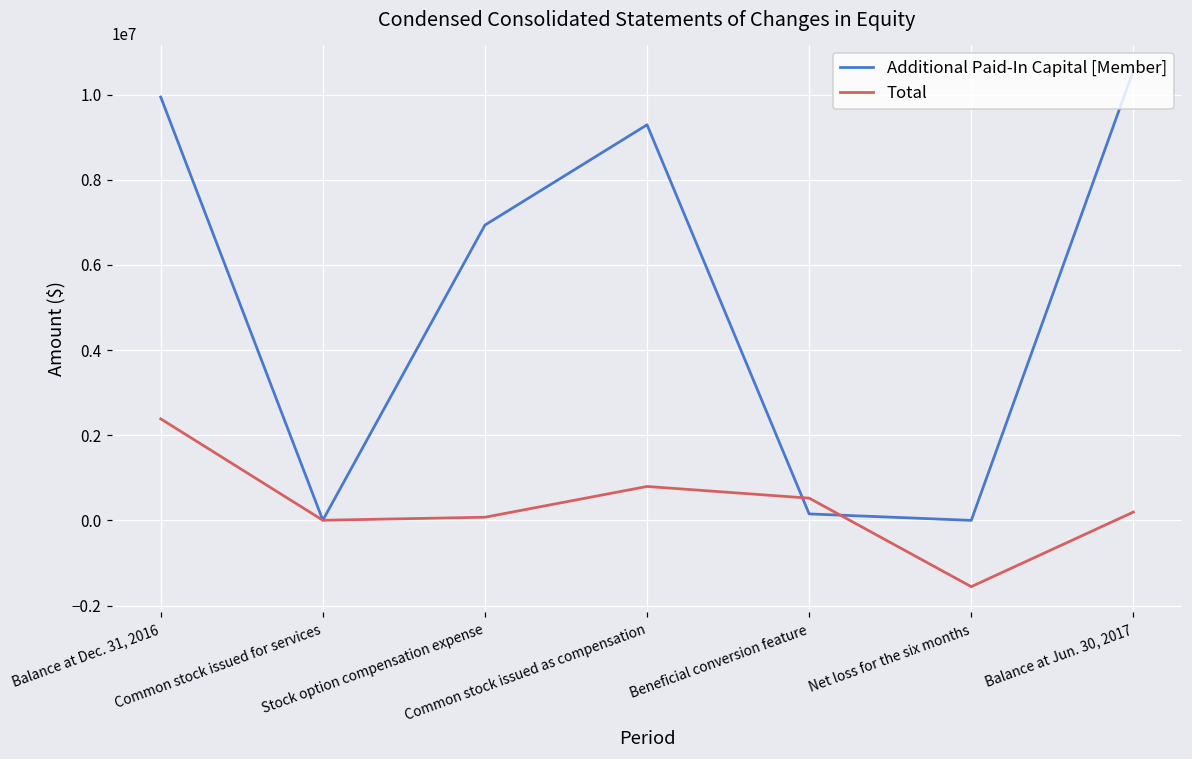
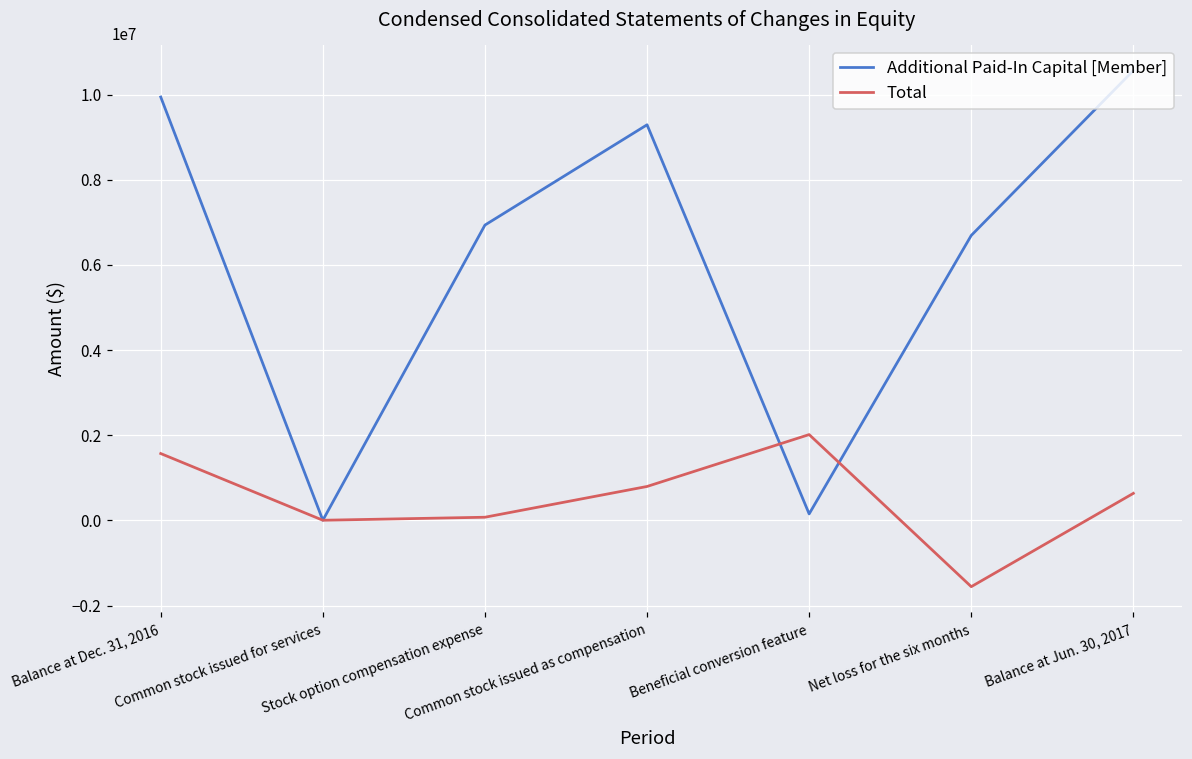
  {
    "Additional Paid-In Capital [Member]": {
      "Balance at Dec. 31, 2016": 9900000,
      "Stock option compensation expense": 6900000,
      "Common stock issued as compensation": 9300000,
      "Beneficial conversion feature": 200000,
-     "Net loss for the six months": 0
+     "Net loss for the six months": 6700000
    },
    "Total": {
-     "Balance at Dec. 31, 2016": 2400000,
+     "Balance at Dec. 31, 2016": 1600000,
      "Stock option compensation expense": 100000,
      "Common stock issued as compensation": 800000,
-     "Beneficial conversion feature": 500000,
+     "Beneficial conversion feature": 2000000,
      "Net loss for the six months": -1600000,
-     "Balance at Jun. 30, 2017": 200000
+     "Balance at Jun. 30, 2017": 600000
    }
  }
